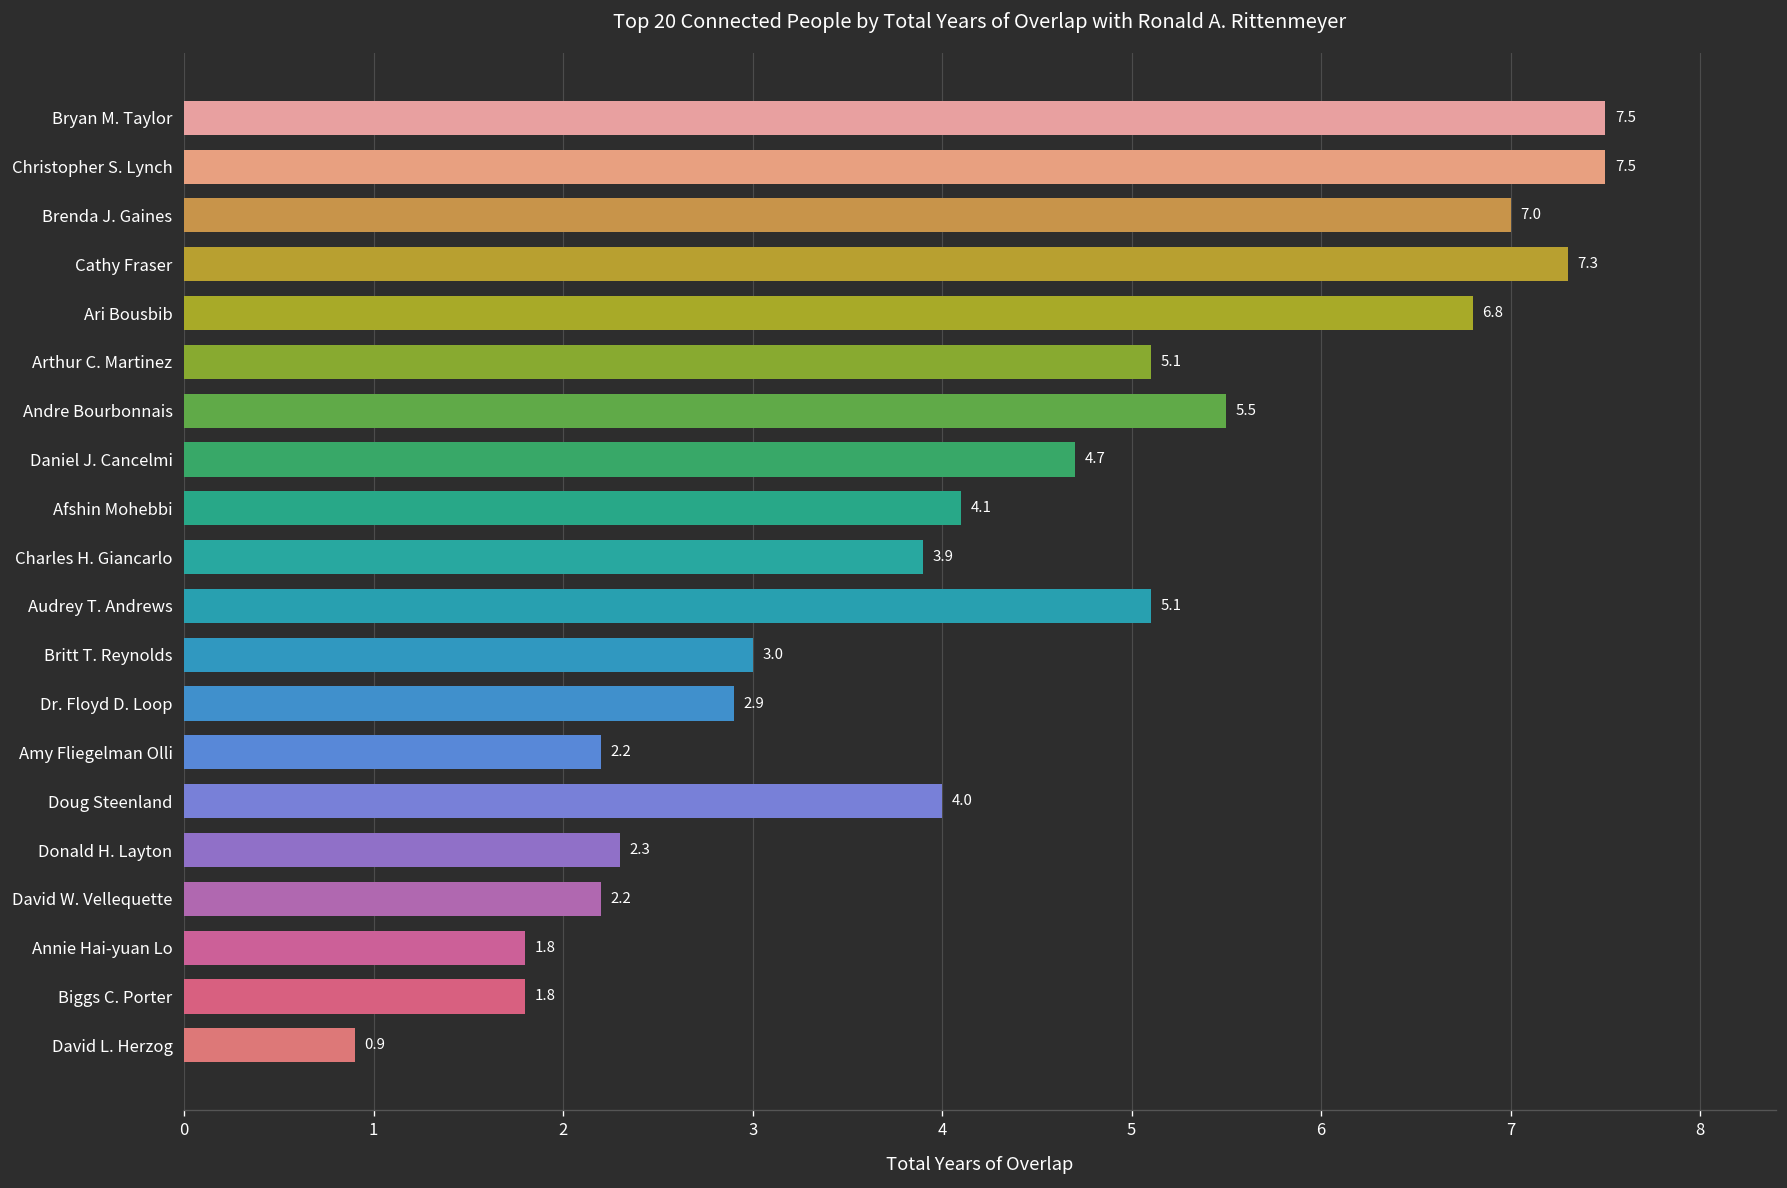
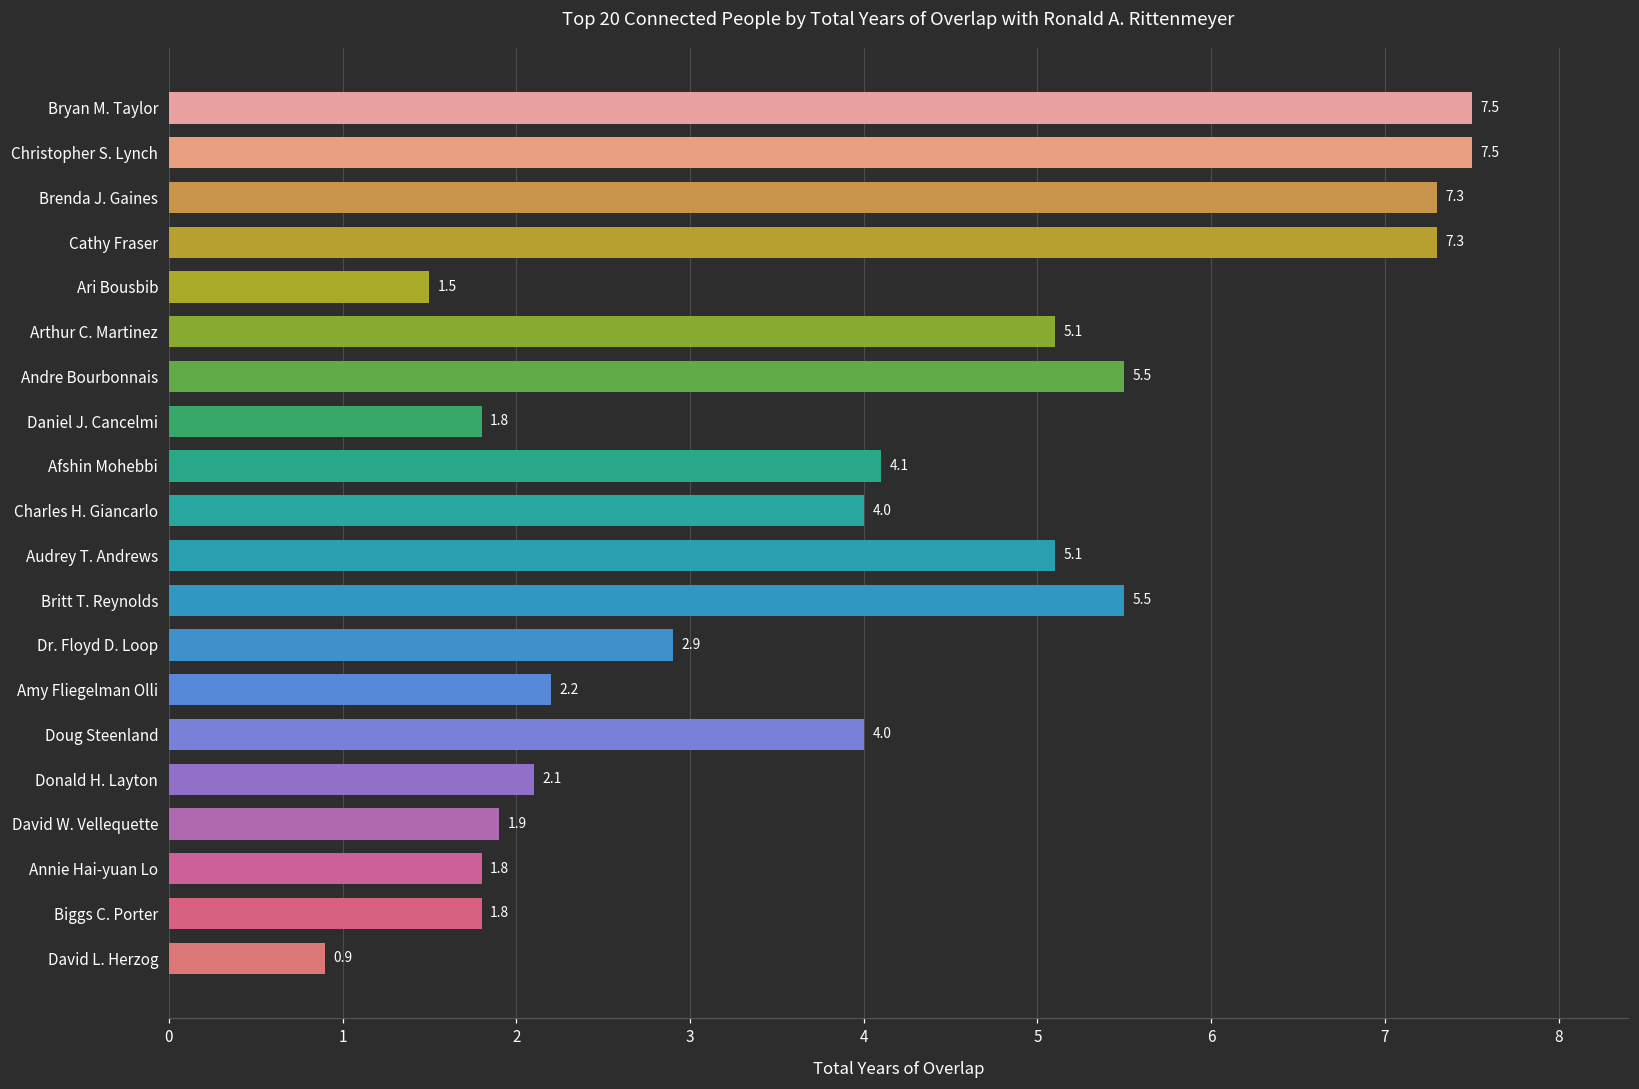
  {
    "Bryan M. Taylor": 7.5,
    "Christopher S. Lynch": 7.5,
-   "Brenda J. Gaines": 7.0,
+   "Brenda J. Gaines": 7.3,
    "Cathy Fraser": 7.3,
-   "Ari Bousbib": 6.8,
+   "Ari Bousbib": 1.5,
    "Arthur C. Martinez": 5.1,
    "Andre Bourbonnais": 5.5,
-   "Daniel J. Cancelmi": 4.7,
+   "Daniel J. Cancelmi": 1.8,
    "Afshin Mohebbi": 4.1,
-   "Charles H. Giancarlo": 3.9,
+   "Charles H. Giancarlo": 4.0,
    "Audrey T. Andrews": 5.1,
-   "Britt T. Reynolds": 3.0,
+   "Britt T. Reynolds": 5.5,
    "Dr. Floyd D. Loop": 2.9,
    "Amy Fliegelman Olli": 2.2,
    "Doug Steenland": 4.0,
-   "Donald H. Layton": 2.3,
-   "David W. Vellequette": 2.2,
+   "Donald H. Layton": 2.1,
+   "David W. Vellequette": 1.9,
    "Annie Hai-yuan Lo": 1.8,
    "Biggs C. Porter": 1.8,
    "David L. Herzog": 0.9
  }
